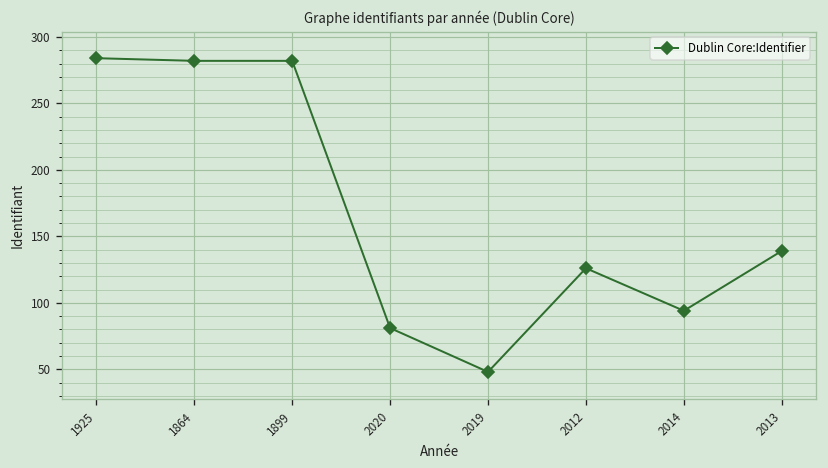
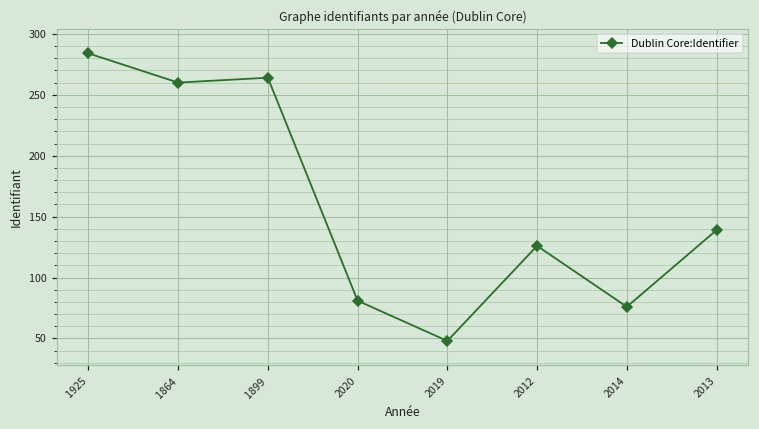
  {
    "1925": 284,
-   "1864": 282,
-   "1899": 282,
+   "1864": 260,
+   "1899": 264,
    "2020": 81,
    "2019": 48,
    "2012": 126,
-   "2014": 94,
+   "2014": 76,
    "2013": 139
  }
